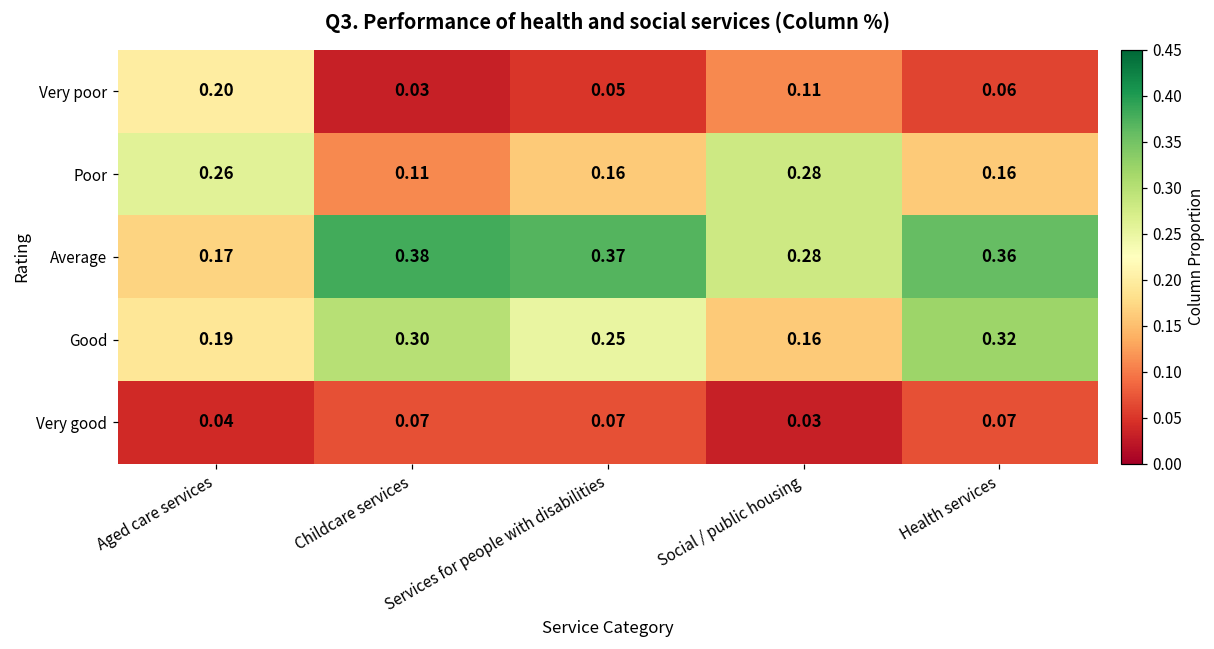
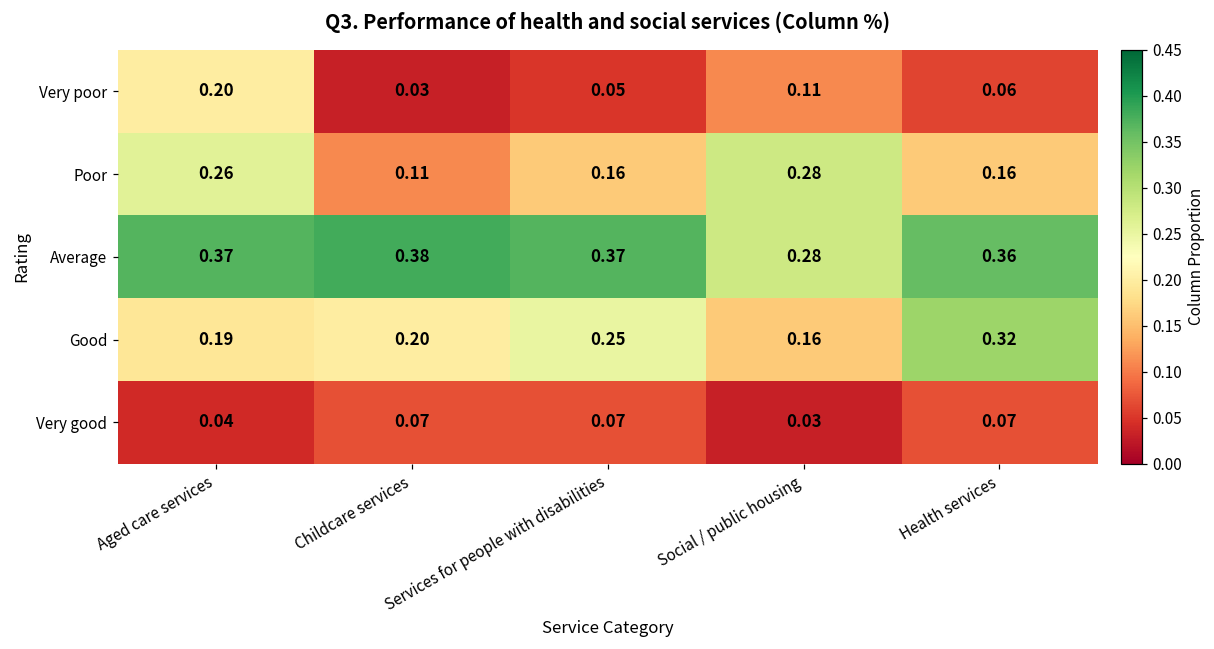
  {
    "Very poor": {
      "Aged care services": 0.20,
      "Childcare services": 0.03,
      "Services for people with disabilities": 0.05,
      "Social / public housing": 0.11,
      "Health services": 0.06
    },
    "Poor": {
      "Aged care services": 0.26,
      "Childcare services": 0.11,
      "Services for people with disabilities": 0.16,
      "Social / public housing": 0.28,
      "Health services": 0.16
    },
    "Average": {
-     "Aged care services": 0.17,
+     "Aged care services": 0.37,
      "Childcare services": 0.38,
      "Services for people with disabilities": 0.37,
      "Social / public housing": 0.28,
      "Health services": 0.36
    },
    "Good": {
      "Aged care services": 0.19,
-     "Childcare services": 0.30,
+     "Childcare services": 0.20,
      "Services for people with disabilities": 0.25,
      "Social / public housing": 0.16,
      "Health services": 0.32
    },
    "Very good": {
      "Aged care services": 0.04,
      "Childcare services": 0.07,
      "Services for people with disabilities": 0.07,
      "Social / public housing": 0.03,
      "Health services": 0.07
    }
  }
